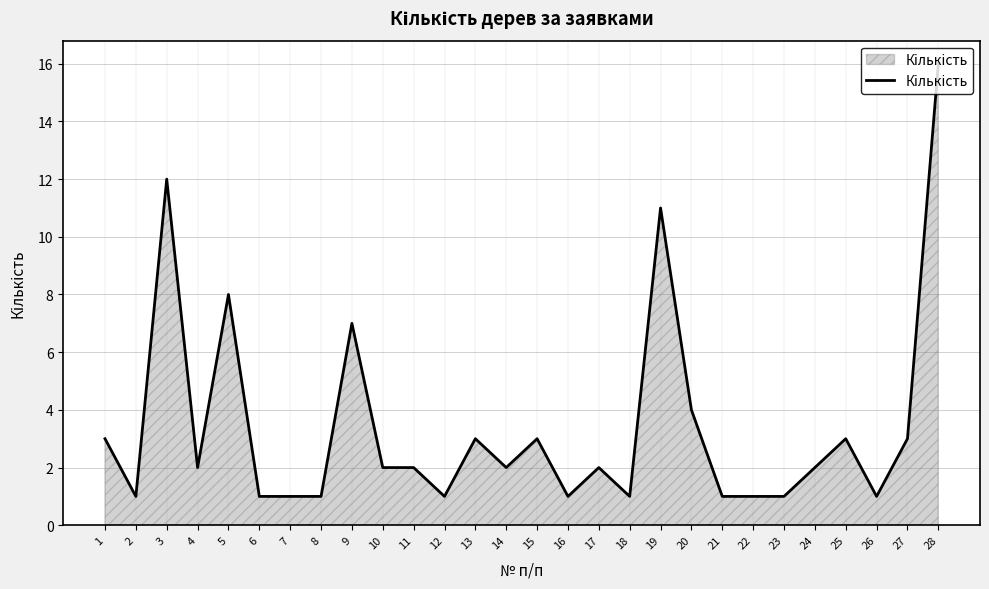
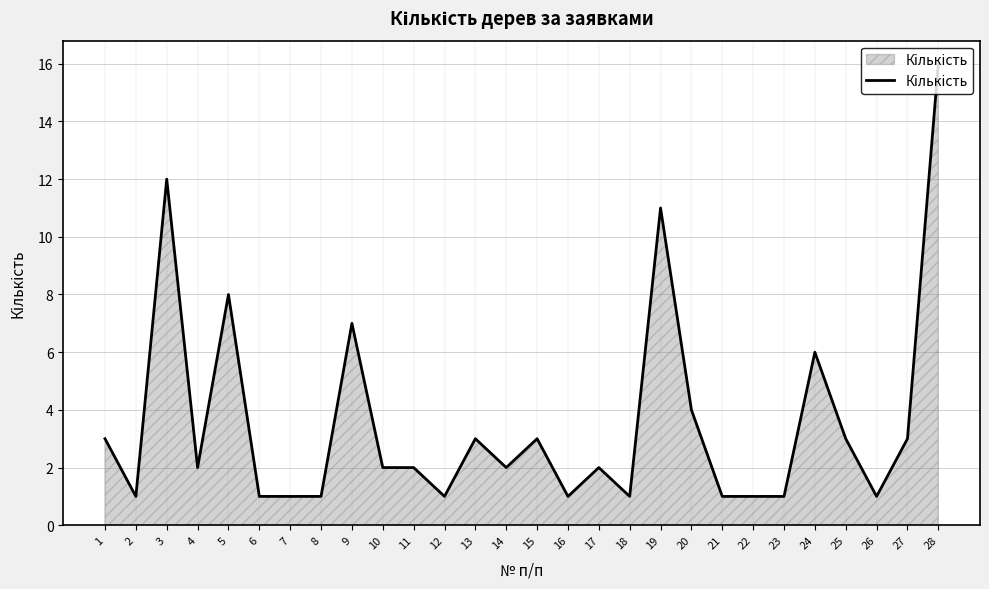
  {
    "1": 3,
    "2": 1,
    "3": 12,
    "4": 2,
    "5": 8,
    "6": 1,
    "7": 1,
    "8": 1,
    "9": 7,
    "10": 2,
    "11": 2,
    "12": 1,
    "13": 3,
    "14": 2,
    "15": 3,
    "16": 1,
    "17": 2,
    "18": 1,
    "19": 11,
    "20": 4,
    "21": 1,
    "22": 1,
    "23": 1,
-   "24": 2,
+   "24": 6,
    "25": 3,
    "26": 1,
    "27": 3
  }
